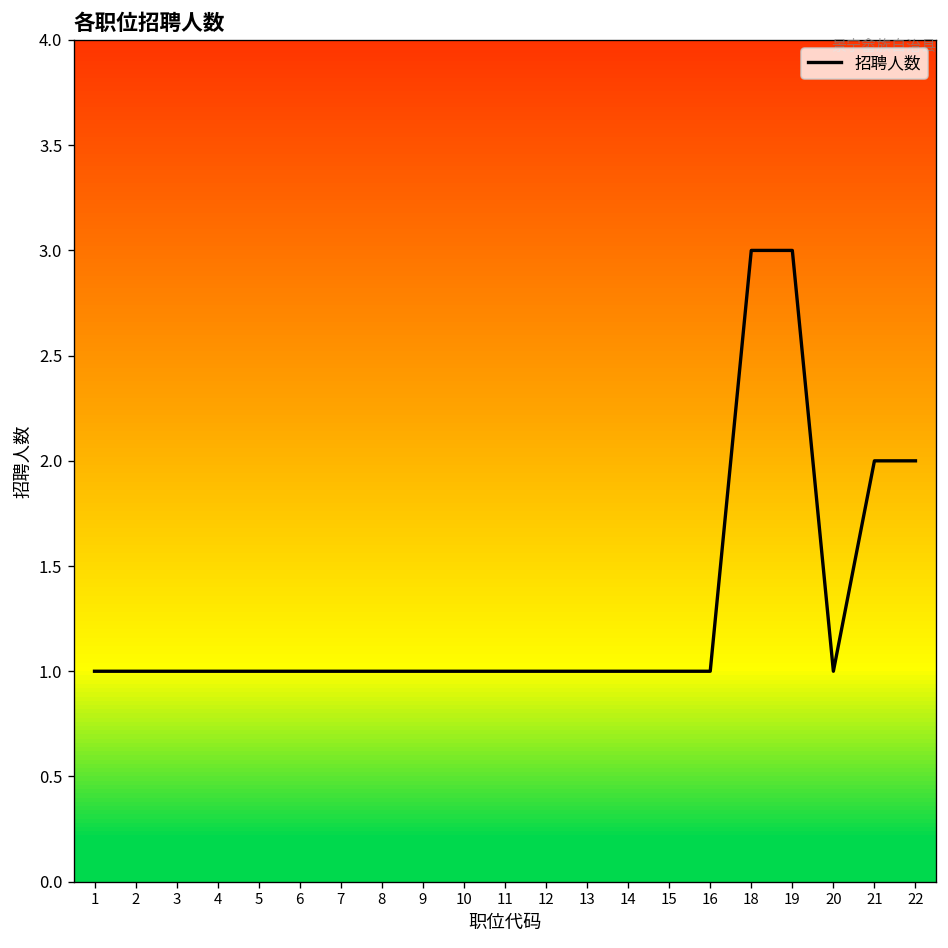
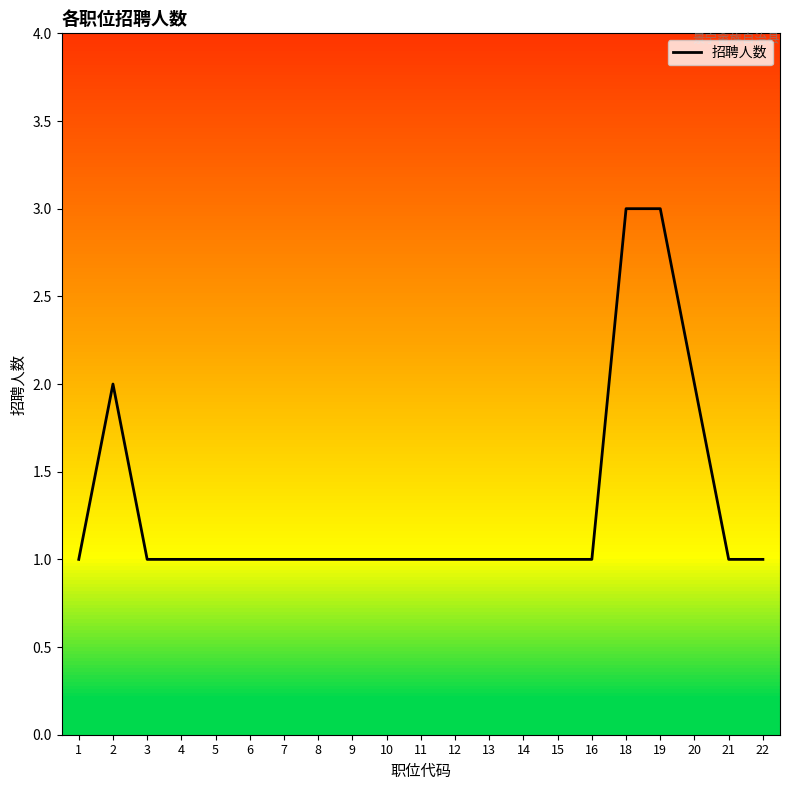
  {
    "1": 1,
-   "2": 1,
+   "2": 2,
    "3": 1,
    "4": 1,
    "5": 1,
    "6": 1,
    "7": 1,
    "8": 1,
    "9": 1,
    "10": 1,
    "11": 1,
    "12": 1,
    "13": 1,
    "14": 1,
    "15": 1,
    "16": 1,
    "18": 3,
    "19": 3,
-   "20": 1,
-   "21": 2,
-   "22": 2
+   "20": 2,
+   "21": 1,
+   "22": 1
  }
